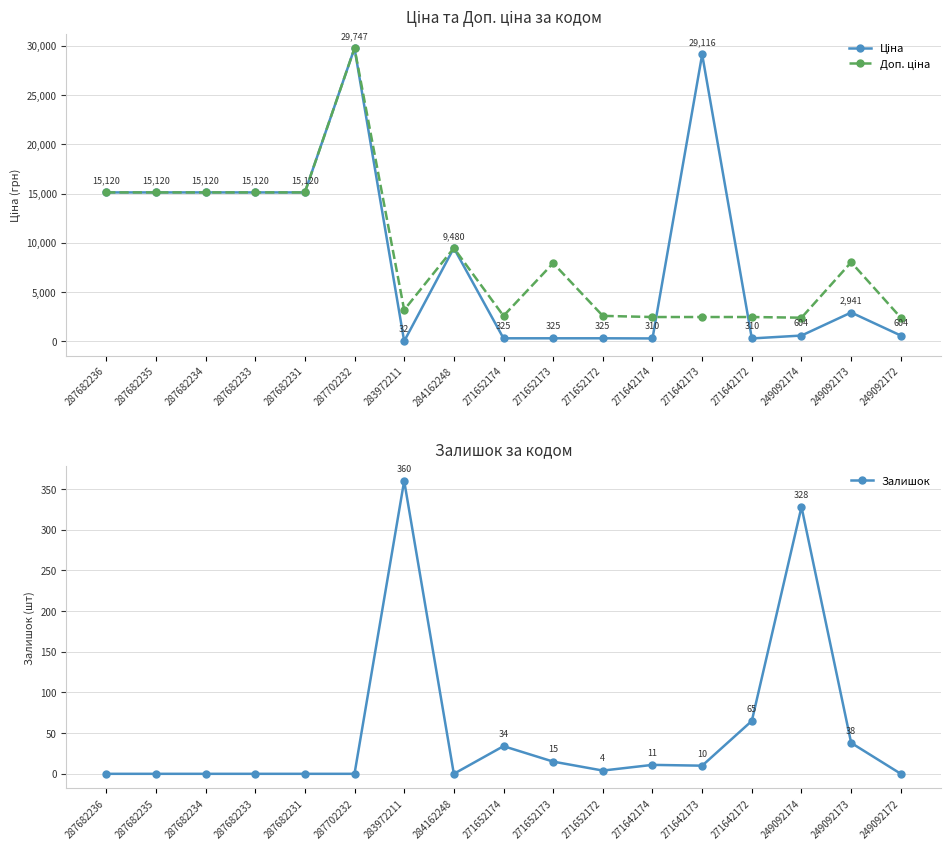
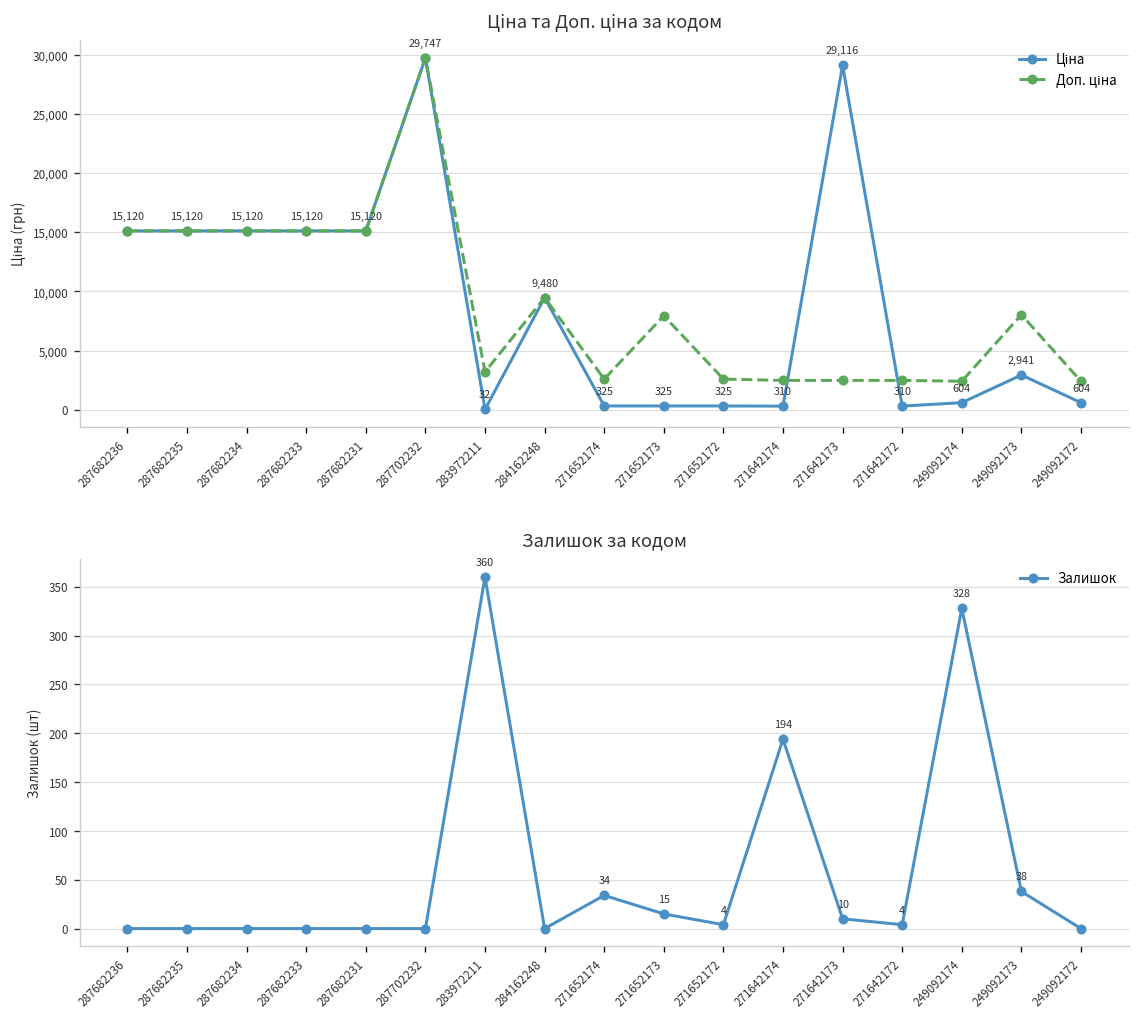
  {
    "Ціна та Доп. ціна за кодом": {
      "Ціна": {
        "283972211": "32",
        "271652174": "325",
        "271652173": "325",
        "271652172": "325",
        "271642174": "310",
        "271642173": "29,116",
        "271642172": "310",
        "249092173": "2,941"
      },
      "Доп. ціна": {
        "283972211": "3,000",
        "271652173": "8,000",
        "271642173": "2,000",
        "249092173": "8,000"
      }
    },
    "Залишок за кодом": {
      "283972211": "360",
      "271652174": "34",
      "271652173": "15",
      "271652172": "4",
-     "271642174": "11",
+     "271642174": "194",
      "271642173": "10",
-     "271642172": "65",
+     "271642172": "4",
      "249092174": "328",
      "249092173": "38"
    }
  }
